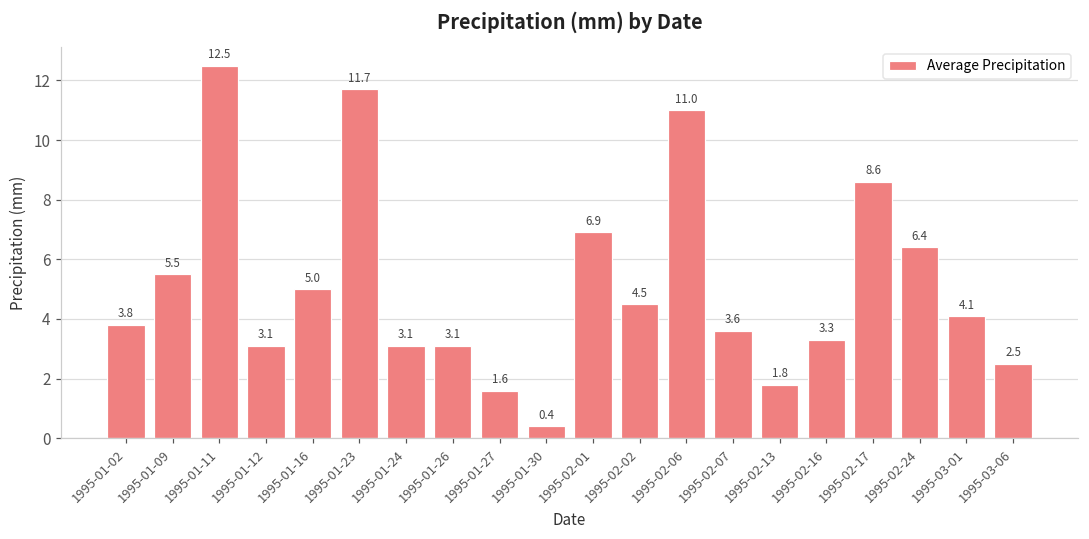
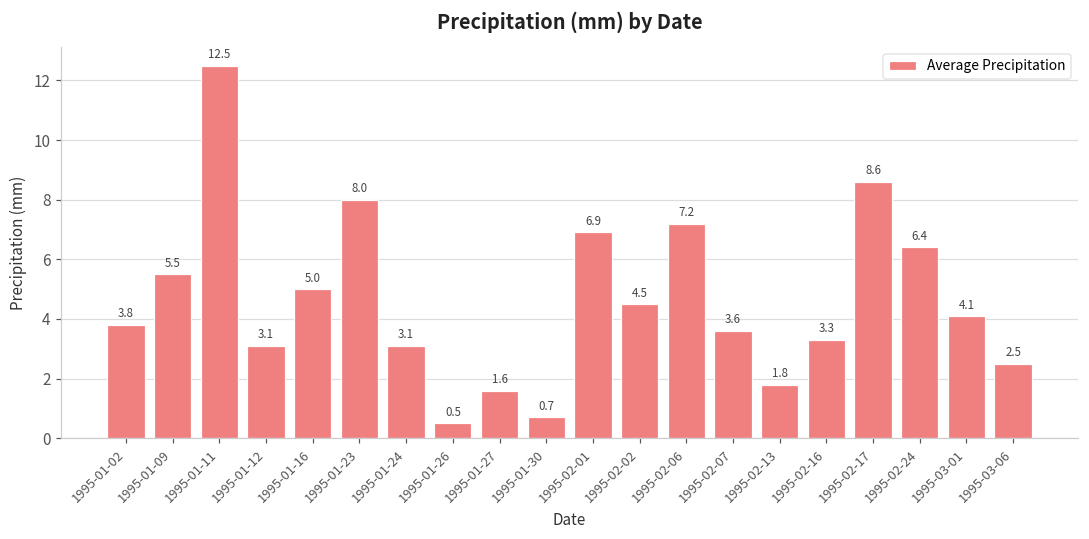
  {
    "1995-01-02": 3.8,
    "1995-01-09": 5.5,
    "1995-01-11": 12.5,
    "1995-01-12": 3.1,
    "1995-01-16": 5.0,
-   "1995-01-23": 11.7,
+   "1995-01-23": 8.0,
    "1995-01-24": 3.1,
-   "1995-01-26": 3.1,
+   "1995-01-26": 0.5,
    "1995-01-27": 1.6,
-   "1995-01-30": 0.4,
+   "1995-01-30": 0.7,
    "1995-02-01": 6.9,
    "1995-02-02": 4.5,
-   "1995-02-06": 11.0,
+   "1995-02-06": 7.2,
    "1995-02-07": 3.6,
    "1995-02-13": 1.8,
    "1995-02-16": 3.3,
    "1995-02-17": 8.6,
    "1995-02-24": 6.4,
    "1995-03-01": 4.1,
    "1995-03-06": 2.5
  }
